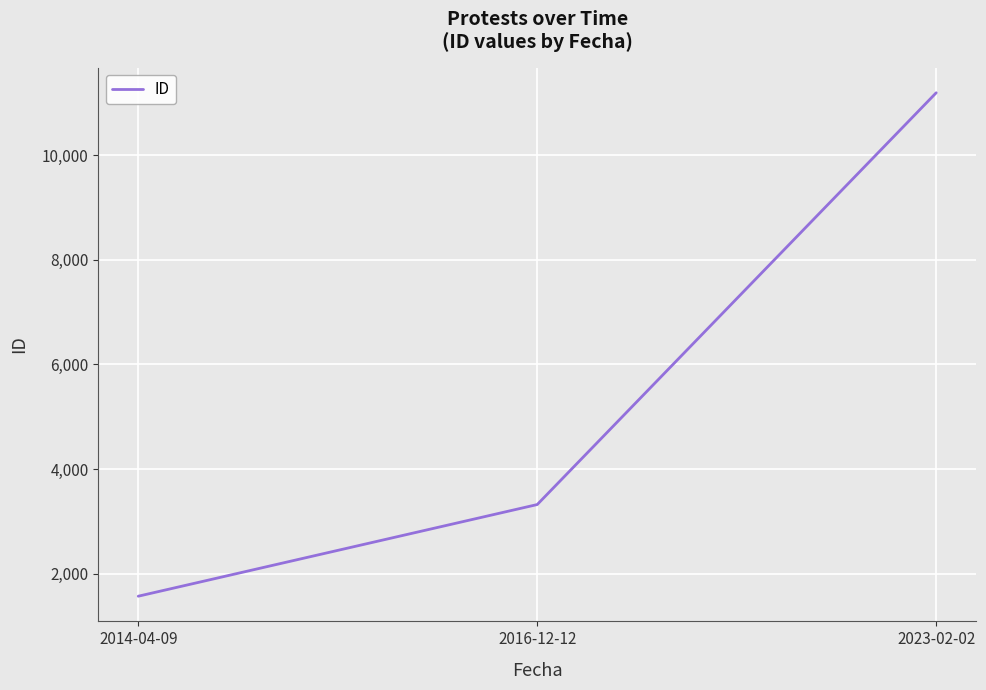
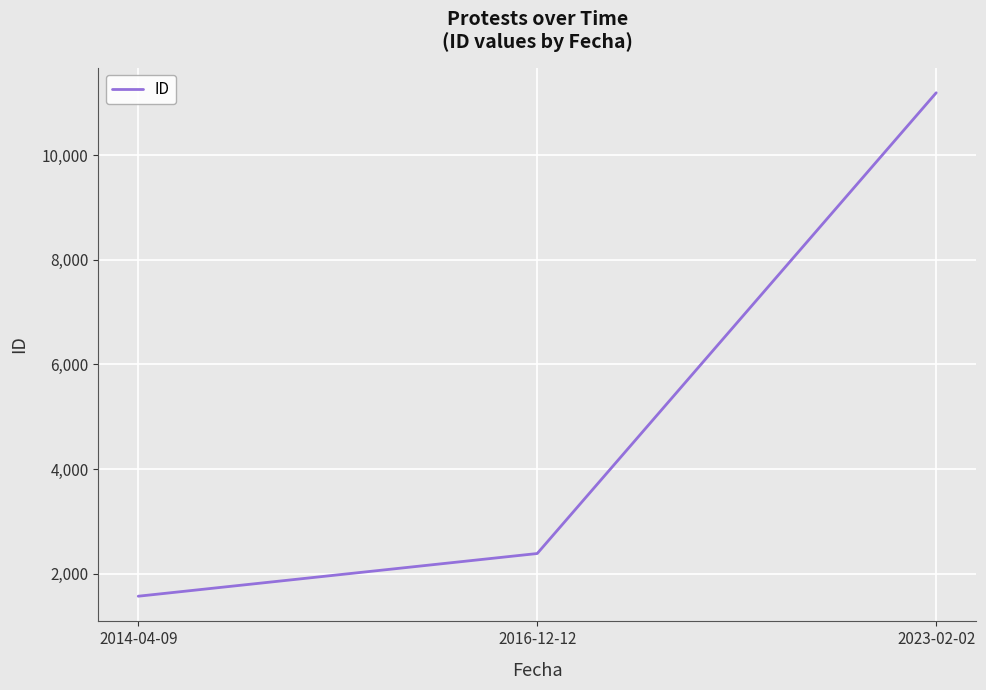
  {
    "2014-04-09": "1,600",
-   "2016-12-12": "3,300",
+   "2016-12-12": "2,400",
    "2023-02-02": "11,200"
  }
